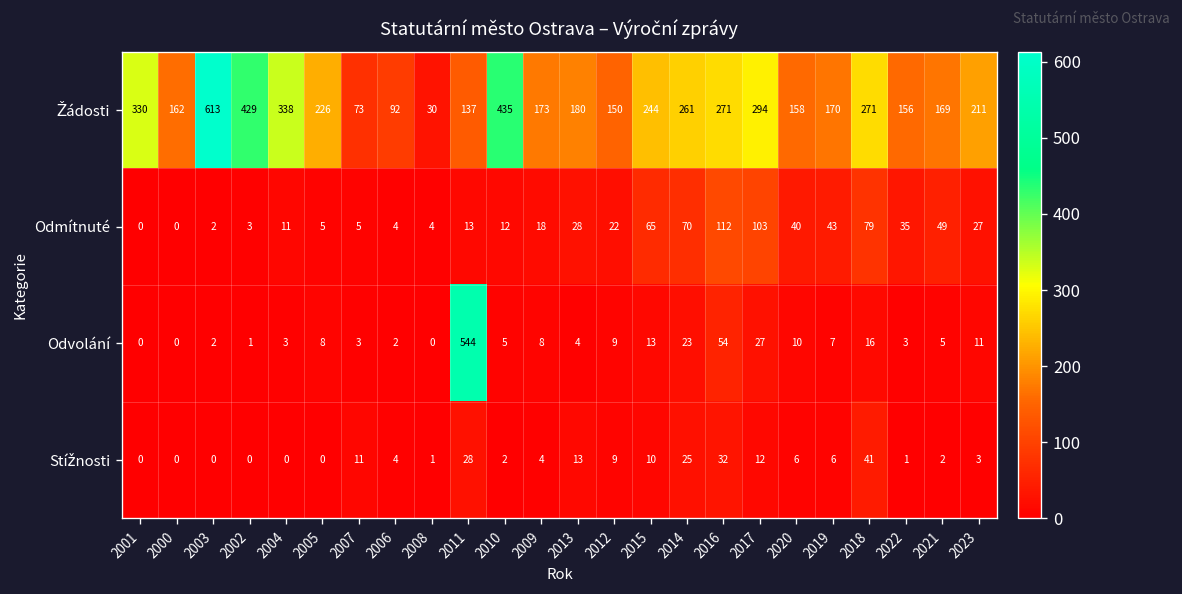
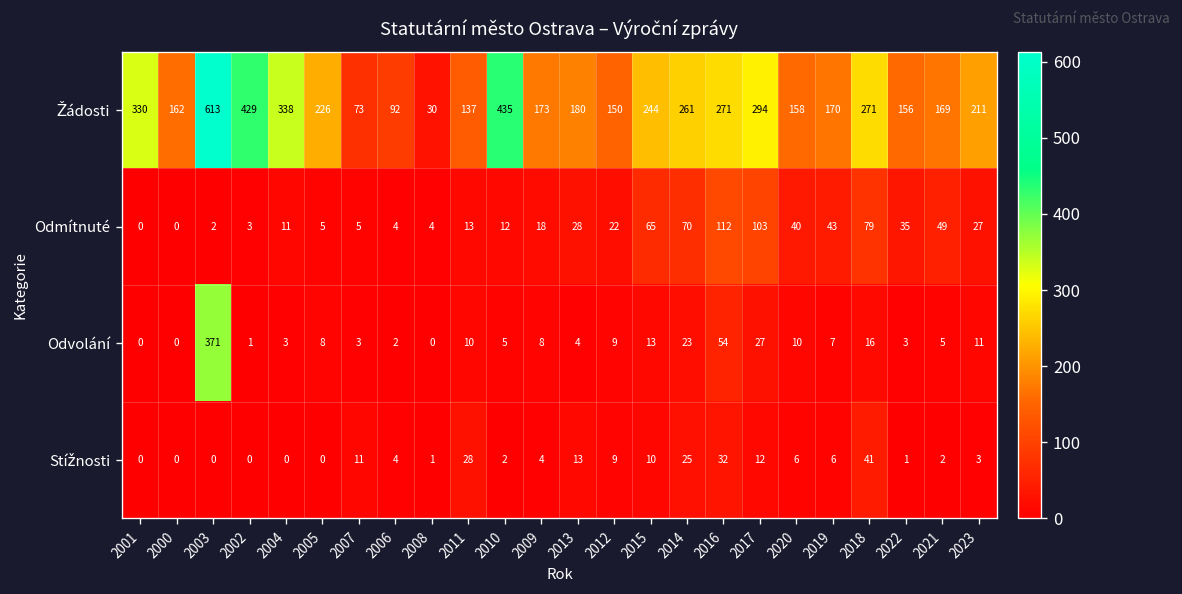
  {
    "Žádosti": {
      "2001": 330,
      "2000": 162,
      "2003": 613,
      "2002": 429,
      "2004": 338,
      "2005": 226,
      "2007": 73,
      "2006": 92,
      "2008": 30,
      "2011": 137,
      "2010": 435,
      "2009": 173,
      "2013": 180,
      "2012": 150,
      "2015": 244,
      "2014": 261,
      "2016": 271,
      "2017": 294,
      "2020": 158,
      "2019": 170,
      "2018": 271,
      "2022": 156,
      "2021": 169,
      "2023": 211
    },
    "Odmítnuté": {
      "2001": 0,
      "2000": 0,
      "2003": 2,
      "2002": 3,
      "2004": 11,
      "2005": 5,
      "2007": 5,
      "2006": 4,
      "2008": 4,
      "2011": 13,
      "2010": 12,
      "2009": 18,
      "2013": 28,
      "2012": 22,
      "2015": 65,
      "2014": 70,
      "2016": 112,
      "2017": 103,
      "2020": 40,
      "2019": 43,
      "2018": 79,
      "2022": 35,
      "2021": 49,
      "2023": 27
    },
    "Odvolání": {
      "2001": 0,
      "2000": 0,
-     "2003": 2,
+     "2003": 371,
      "2002": 1,
      "2004": 3,
      "2005": 8,
      "2007": 3,
      "2006": 2,
      "2008": 0,
-     "2011": 544,
+     "2011": 10,
      "2010": 5,
      "2009": 8,
      "2013": 4,
      "2012": 9,
      "2015": 13,
      "2014": 23,
      "2016": 54,
      "2017": 27,
      "2020": 10,
      "2019": 7,
      "2018": 16,
      "2022": 3,
      "2021": 5,
      "2023": 11
    },
    "Stížnosti": {
      "2001": 0,
      "2000": 0,
      "2003": 0,
      "2002": 0,
      "2004": 0,
      "2005": 0,
      "2007": 11,
      "2006": 4,
      "2008": 1,
      "2011": 28,
      "2010": 2,
      "2009": 4,
      "2013": 13,
      "2012": 9,
      "2015": 10,
      "2014": 25,
      "2016": 32,
      "2017": 12,
      "2020": 6,
      "2019": 6,
      "2018": 41,
      "2022": 1,
      "2021": 2,
      "2023": 3
    }
  }
